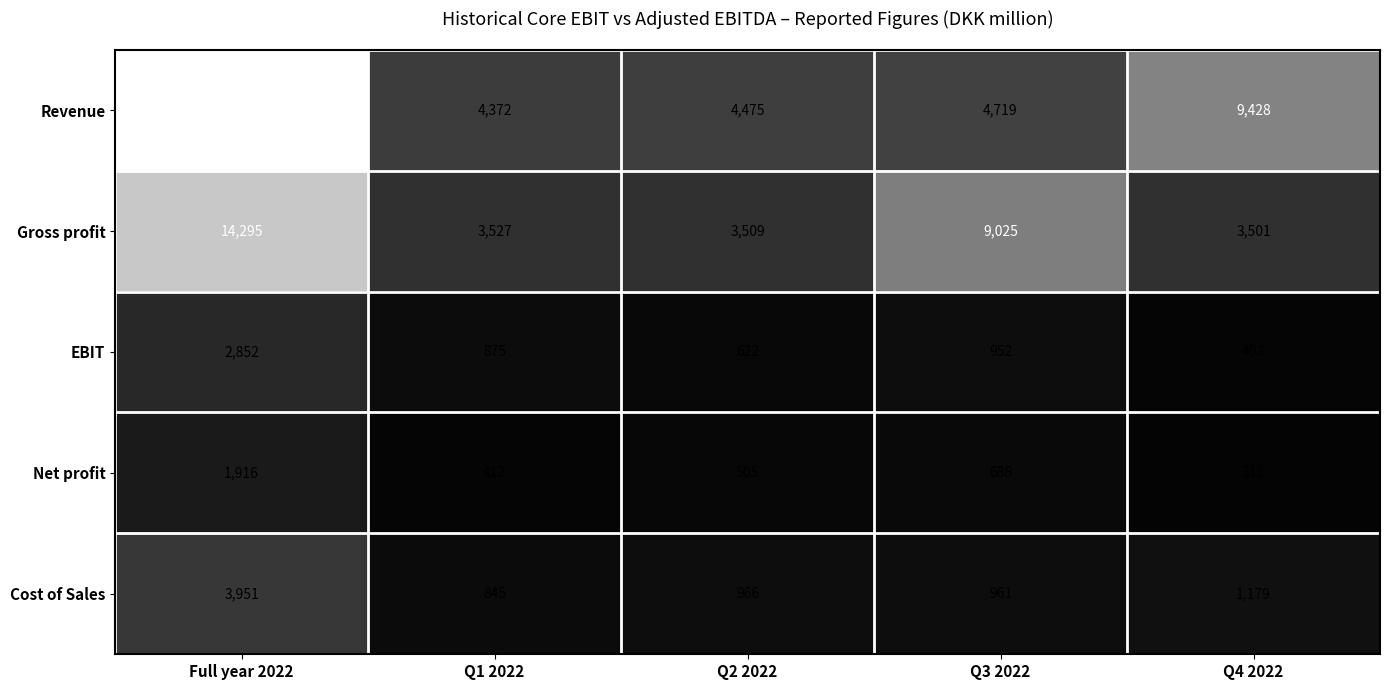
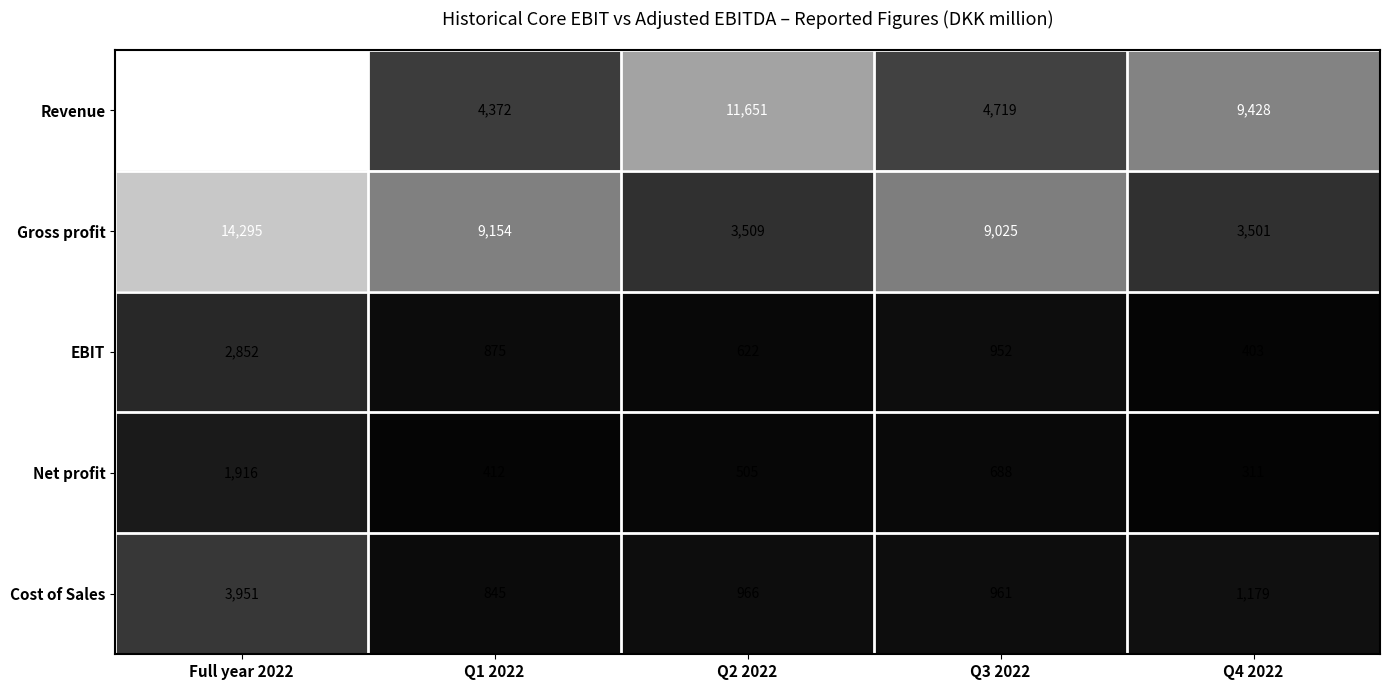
  {
    "Revenue": {
      "Q1 2022": "4,372",
-     "Q2 2022": "4,475",
+     "Q2 2022": "11,651",
      "Q3 2022": "4,719",
      "Q4 2022": "9,428"
    },
    "Gross profit": {
      "Full year 2022": "14,295",
-     "Q1 2022": "3,527",
+     "Q1 2022": "9,154",
      "Q2 2022": "3,509",
      "Q3 2022": "9,025",
      "Q4 2022": "3,501"
    },
    "Cost of Sales": {
      "Full year 2022": "3,951"
    }
  }
